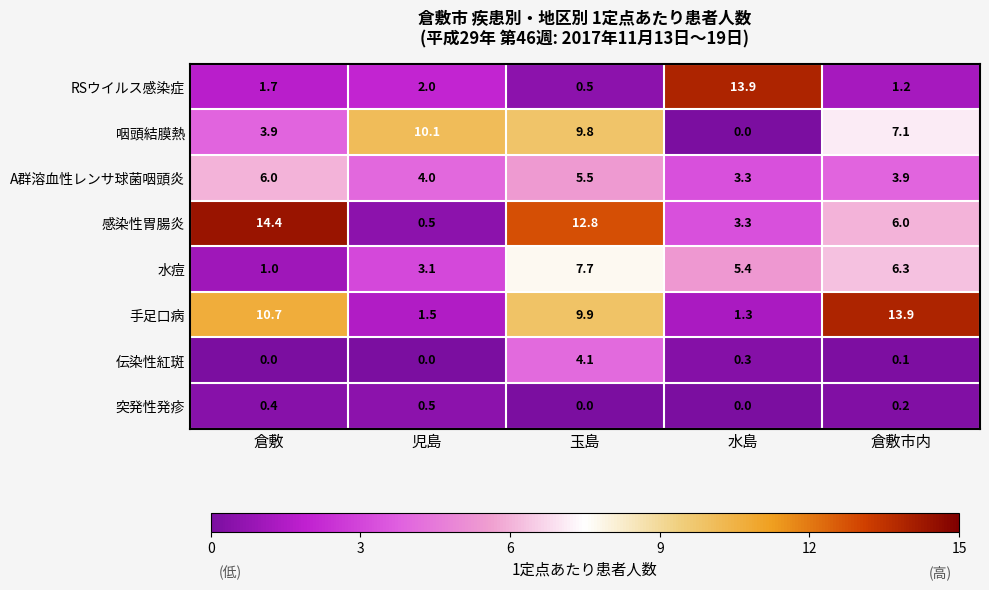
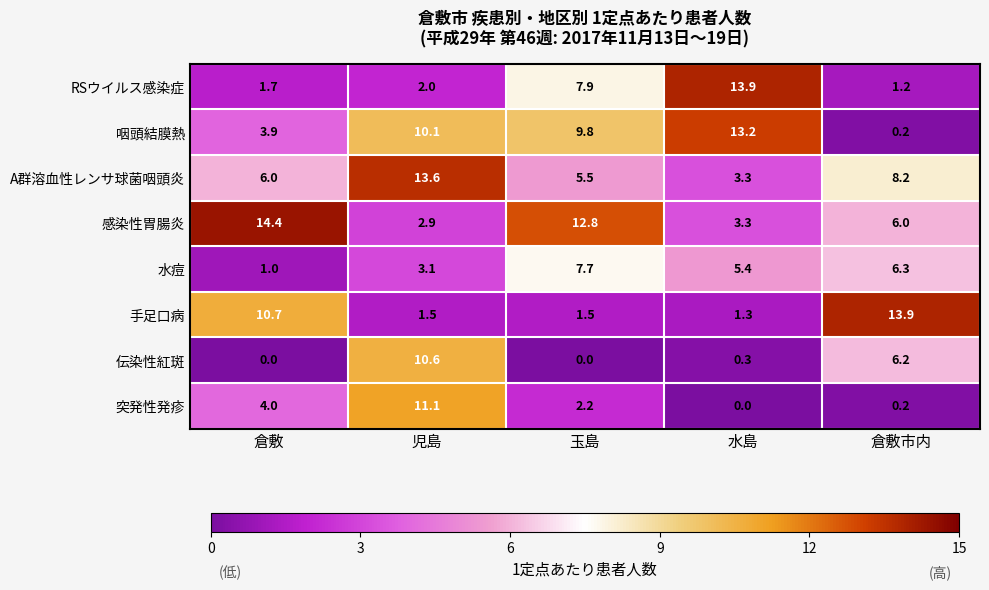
  {
    "RSウイルス感染症": {
      "倉敷": 1.7,
      "児島": 2.0,
-     "玉島": 0.5,
+     "玉島": 7.9,
      "水島": 13.9,
      "倉敷市内": 1.2
    },
    "咽頭結膜熱": {
      "倉敷": 3.9,
      "児島": 10.1,
      "玉島": 9.8,
-     "水島": 0.0,
-     "倉敷市内": 7.1
+     "水島": 13.2,
+     "倉敷市内": 0.2
    },
    "A群溶血性レンサ球菌咽頭炎": {
      "倉敷": 6.0,
-     "児島": 4.0,
+     "児島": 13.6,
      "玉島": 5.5,
      "水島": 3.3,
-     "倉敷市内": 3.9
+     "倉敷市内": 8.2
    },
    "感染性胃腸炎": {
      "倉敷": 14.4,
-     "児島": 0.5,
+     "児島": 2.9,
      "玉島": 12.8,
      "水島": 3.3,
      "倉敷市内": 6.0
    },
    "水痘": {
      "倉敷": 1.0,
      "児島": 3.1,
      "玉島": 7.7,
      "水島": 5.4,
      "倉敷市内": 6.3
    },
    "手足口病": {
      "倉敷": 10.7,
      "児島": 1.5,
-     "玉島": 9.9,
+     "玉島": 1.5,
      "水島": 1.3,
      "倉敷市内": 13.9
    },
    "伝染性紅斑": {
      "倉敷": 0.0,
-     "児島": 0.0,
-     "玉島": 4.1,
+     "児島": 10.6,
+     "玉島": 0.0,
      "水島": 0.3,
-     "倉敷市内": 0.1
+     "倉敷市内": 6.2
    },
    "突発性発疹": {
-     "倉敷": 0.4,
-     "児島": 0.5,
-     "玉島": 0.0,
+     "倉敷": 4.0,
+     "児島": 11.1,
+     "玉島": 2.2,
      "水島": 0.0,
      "倉敷市内": 0.2
    }
  }
